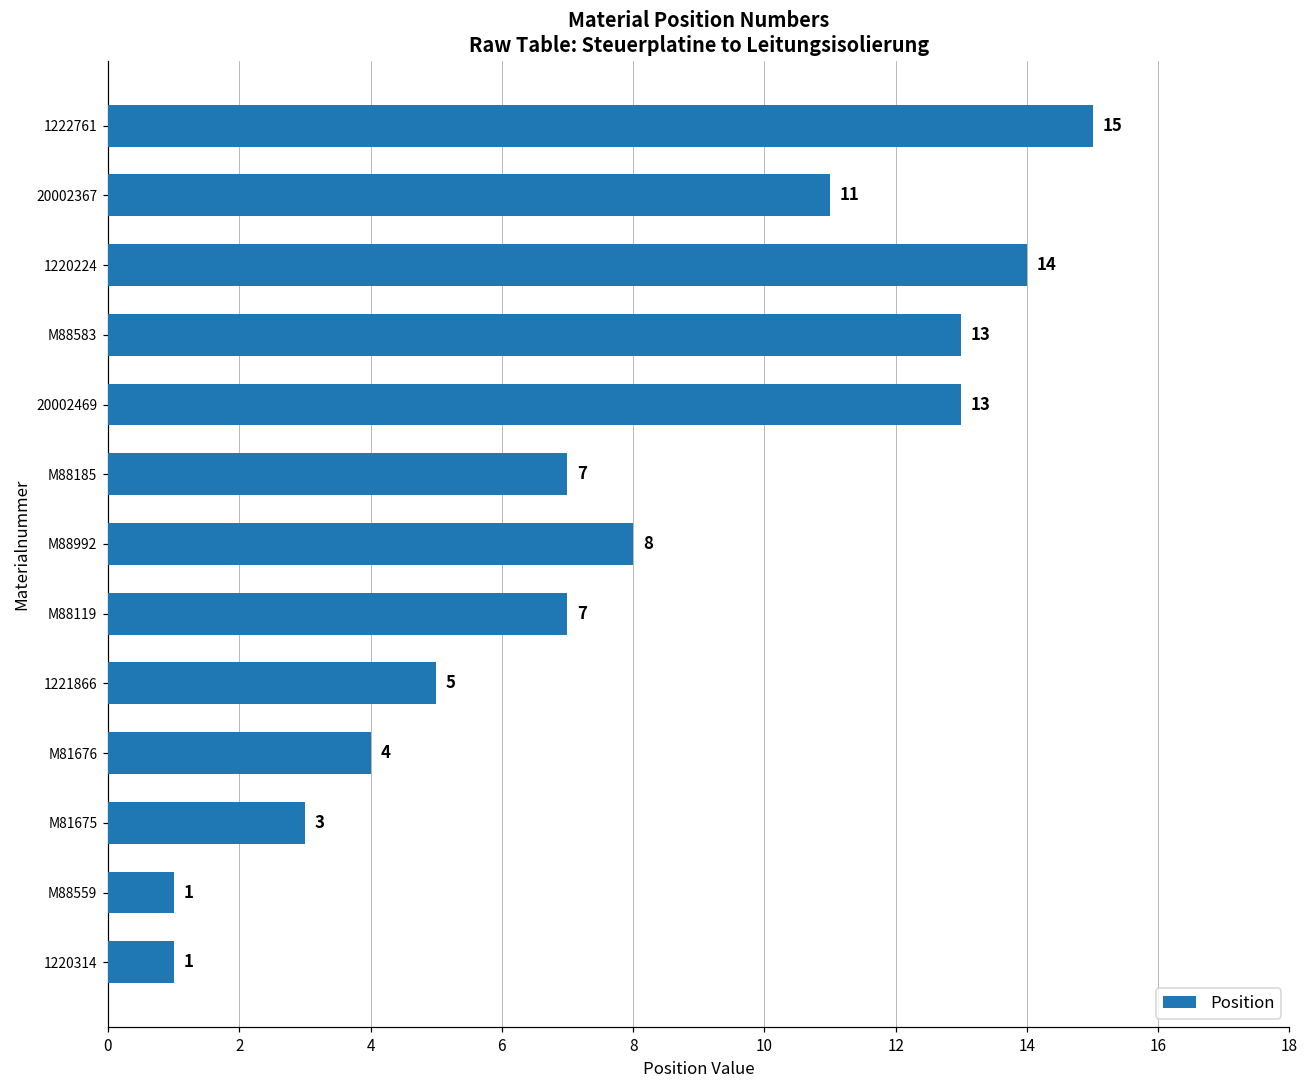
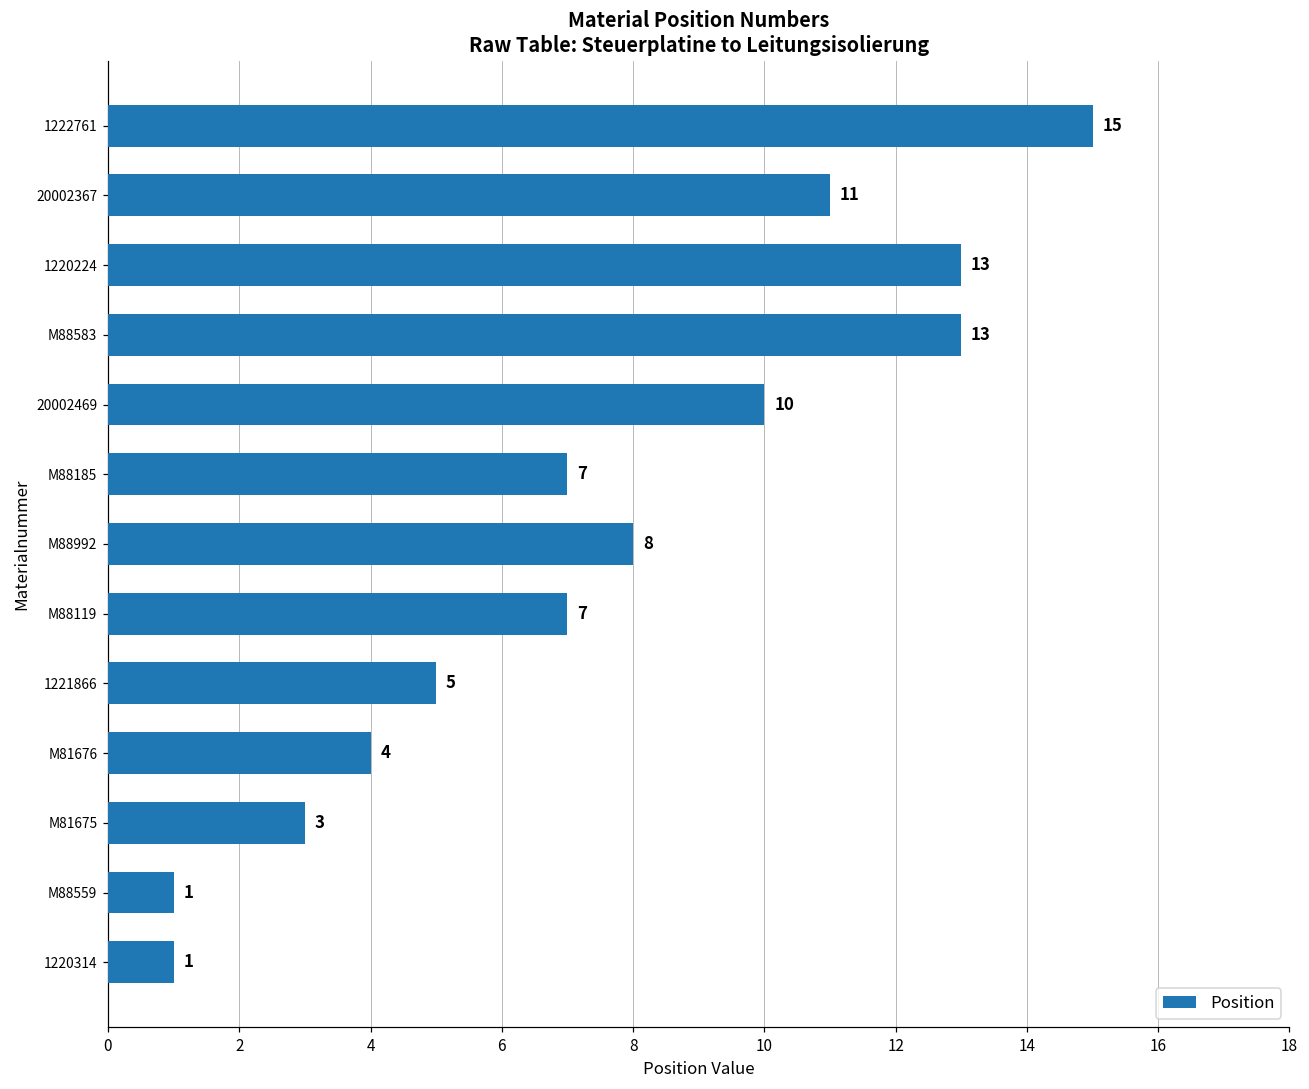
  {
    "1222761": 15,
    "20002367": 11,
-   "1220224": 14,
+   "1220224": 13,
    "M88583": 13,
-   "20002469": 13,
+   "20002469": 10,
    "M88185": 7,
    "M88992": 8,
    "M88119": 7,
    "1221866": 5,
    "M81676": 4,
    "M81675": 3,
    "M88559": 1,
    "1220314": 1
  }
